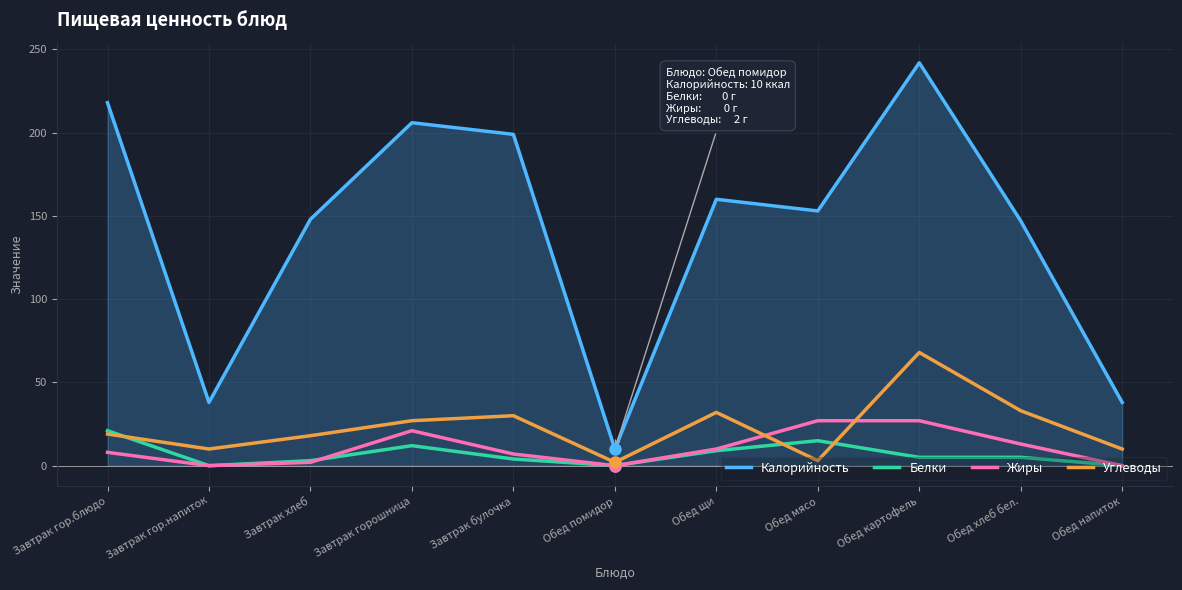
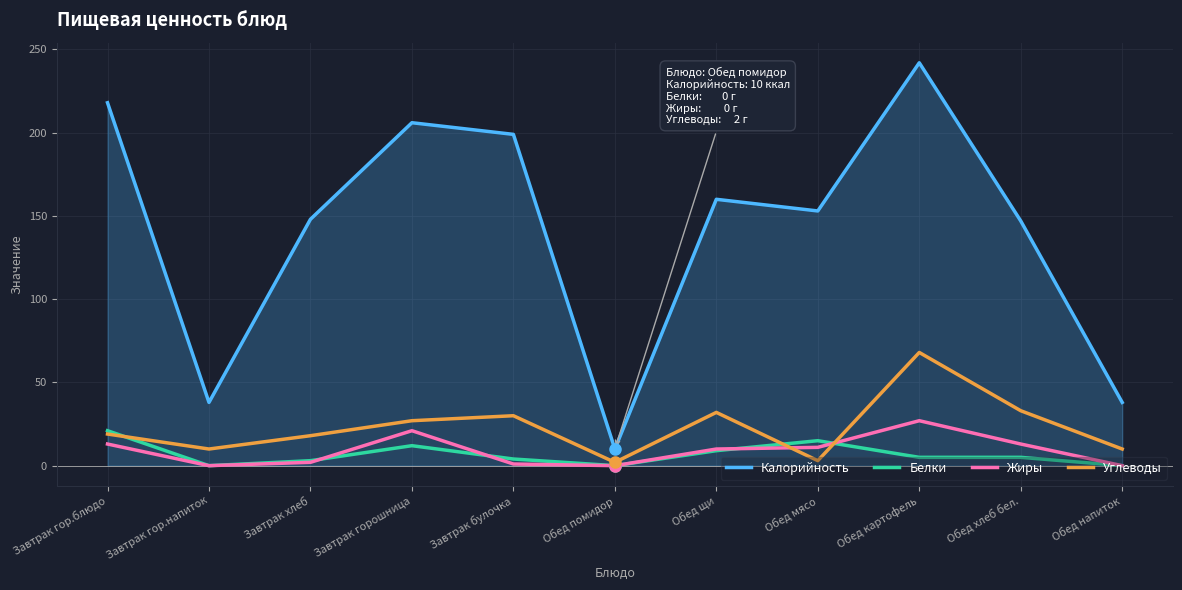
  {
    "Жиры": {
-     "Завтрак гор.блюдо": 8,
+     "Завтрак гор.блюдо": 13,
      "Завтрак горошница": 21,
-     "Завтрак булочка": 7,
-     "Обед мясо": 27,
+     "Завтрак булочка": 1,
+     "Обед мясо": 11,
      "Обед картофель": 27,
      "Обед хлеб бел.": 13
    }
  }
